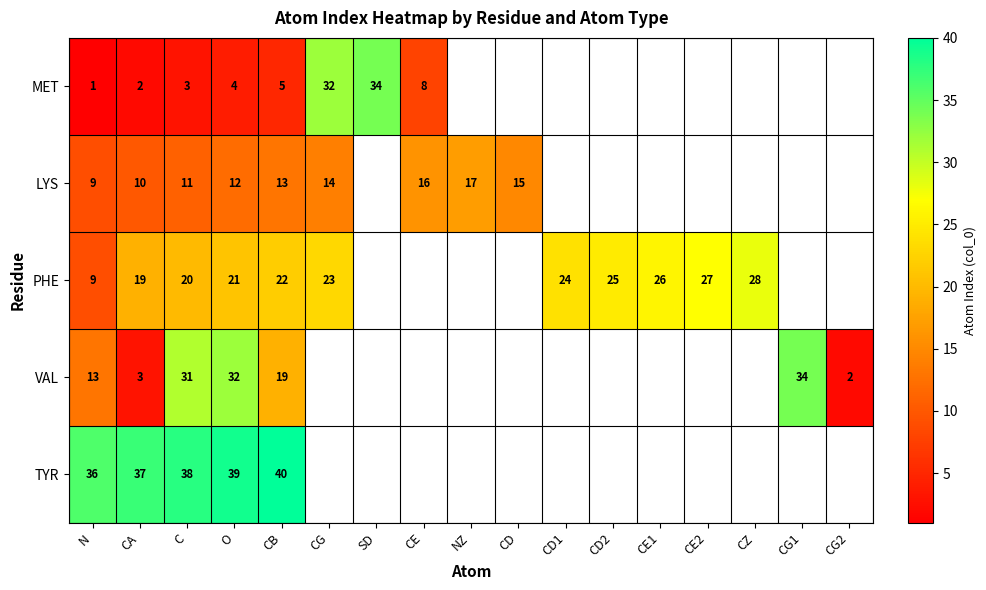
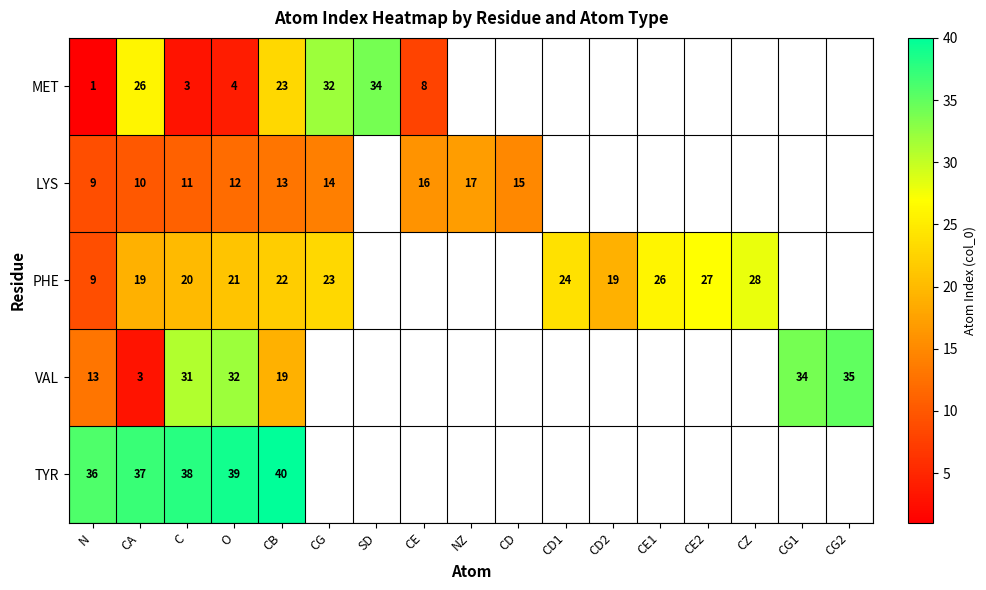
  {
    "MET": {
      "N": 1,
-     "CA": 2,
+     "CA": 26,
      "C": 3,
      "O": 4,
-     "CB": 5,
+     "CB": 23,
      "CG": 32,
      "SD": 34,
      "CE": 8
    },
    "LYS": {
      "N": 9,
      "CA": 10,
      "C": 11,
      "O": 12,
      "CB": 13,
      "CG": 14,
      "CE": 16,
      "NZ": 17,
      "CD": 15
    },
    "PHE": {
      "N": 9,
      "CA": 19,
      "C": 20,
      "O": 21,
      "CB": 22,
      "CG": 23,
      "CD1": 24,
-     "CD2": 25,
+     "CD2": 19,
      "CE1": 26,
      "CE2": 27,
      "CZ": 28
    },
    "VAL": {
      "N": 13,
      "CA": 3,
      "C": 31,
      "O": 32,
      "CB": 19,
      "CG1": 34,
-     "CG2": 2
+     "CG2": 35
    },
    "TYR": {
      "N": 36,
      "CA": 37,
      "C": 38,
      "O": 39,
      "CB": 40
    }
  }
